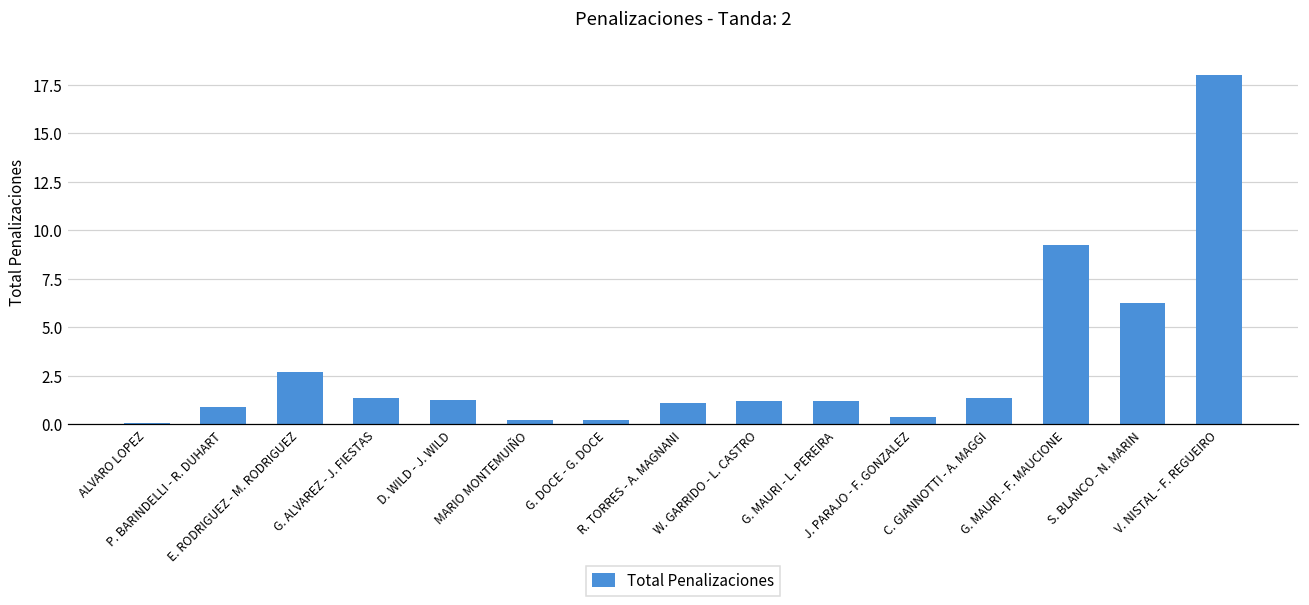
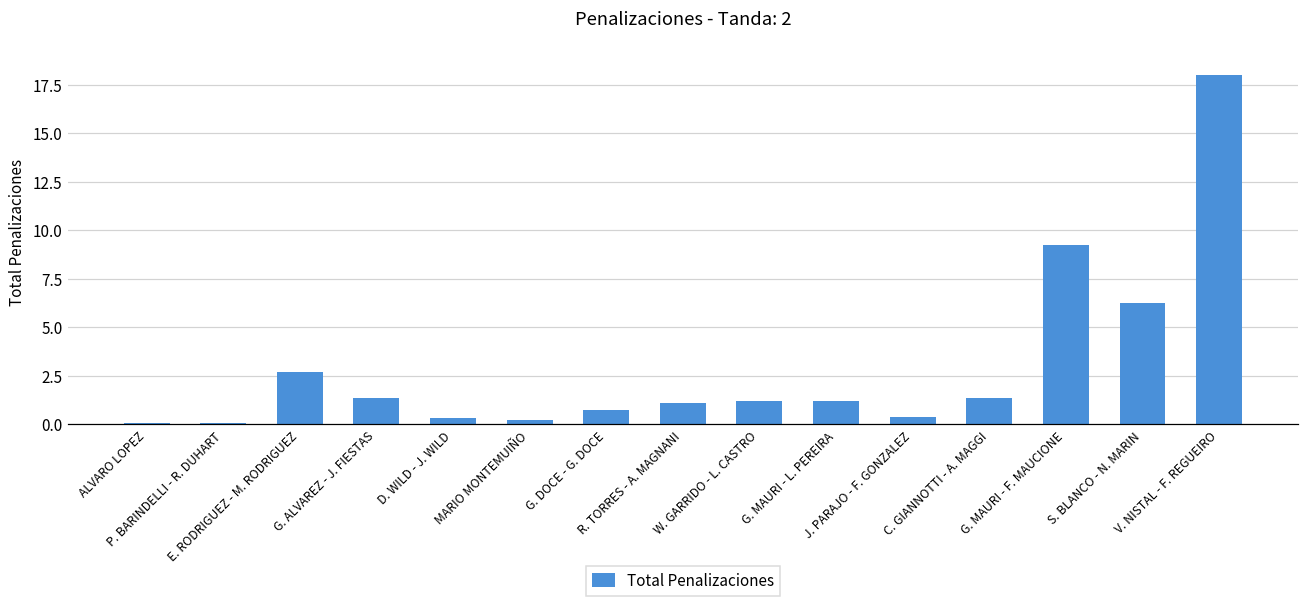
  {
-   "P. BARINDELLI - R. DUHART": 0.9,
+   "P. BARINDELLI - R. DUHART": 0.1,
    "E. RODRIGUEZ - M. RODRIGUEZ": 2.7,
    "G. ALVAREZ - J. FIESTAS": 1.3,
-   "D. WILD - J. WILD": 1.2,
+   "D. WILD - J. WILD": 0.3,
    "MARIO MONTEMUIÑO": 0.2,
-   "G. DOCE - G. DOCE": 0.2,
+   "G. DOCE - G. DOCE": 0.7,
    "R. TORRES - A. MAGNANI": 1.1,
    "W. GARRIDO - L. CASTRO": 1.2,
    "G. MAURI - L. PEREIRA": 1.2,
    "J. PARAJO - F. GONZALEZ": 0.4,
    "C. GIANNOTTI - A. MAGGI": 1.3,
    "G. MAURI - F. MAUCIONE": 9.2,
    "S. BLANCO - N. MARIN": 6.2,
    "V. NISTAL - F. REGUEIRO": 18.0
  }
